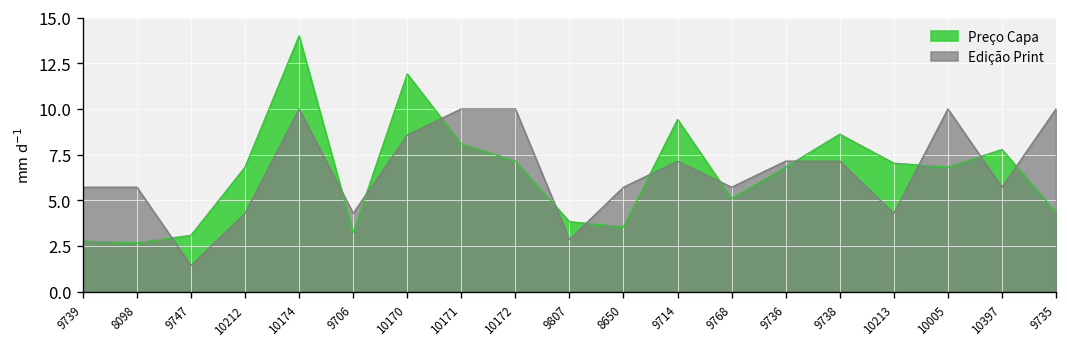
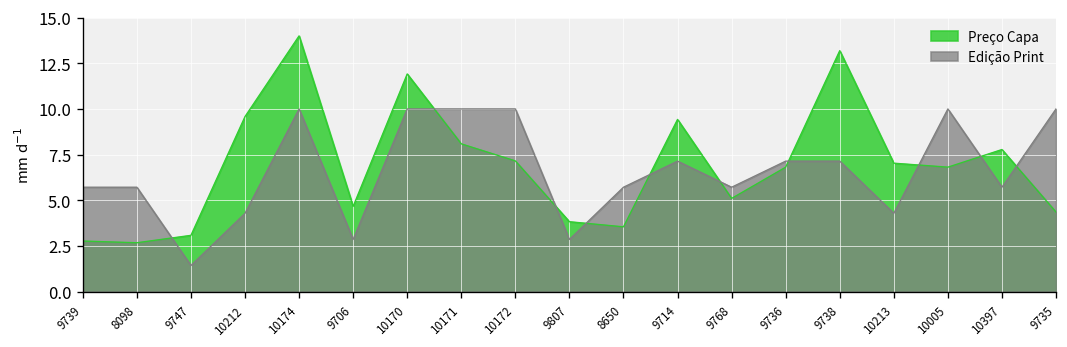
  {
    "Preço Capa": {
      "9739": 2.8,
      "8098": 2.7,
      "9747": 3.1,
-     "10212": 6.8,
+     "10212": 9.6,
      "10174": 14.0,
-     "9706": 3.2,
+     "9706": 4.7,
      "10170": 11.9,
      "10171": 8.1,
      "10172": 7.2,
      "9807": 3.8,
      "8650": 3.5,
      "9714": 9.4,
      "9768": 5.1,
      "9736": 6.8,
-     "9738": 8.6,
+     "9738": 13.2,
      "10213": 7.0,
      "10005": 6.8,
      "10397": 7.8,
      "9735": 4.4
    },
    "Edição Print": {
      "9739": 5.7,
      "8098": 5.7,
      "9747": 1.4,
      "10212": 4.3,
      "10174": 10.0,
-     "9706": 4.3,
-     "10170": 8.6,
+     "9706": 2.9,
+     "10170": 10.0,
      "10171": 10.0,
      "10172": 10.0,
      "9807": 2.9,
      "8650": 5.7,
      "9714": 7.1,
      "9768": 5.7,
      "9736": 7.1,
      "9738": 7.1,
      "10213": 4.3,
      "10005": 10.0,
      "10397": 5.7,
      "9735": 10.0
    }
  }
